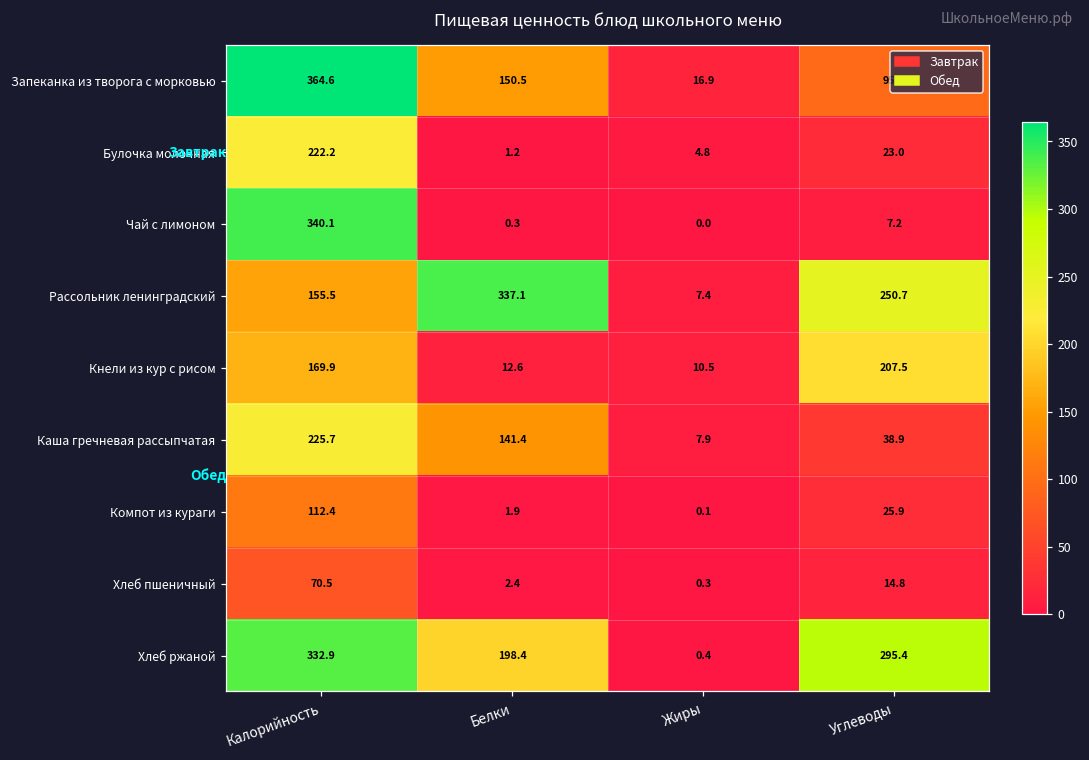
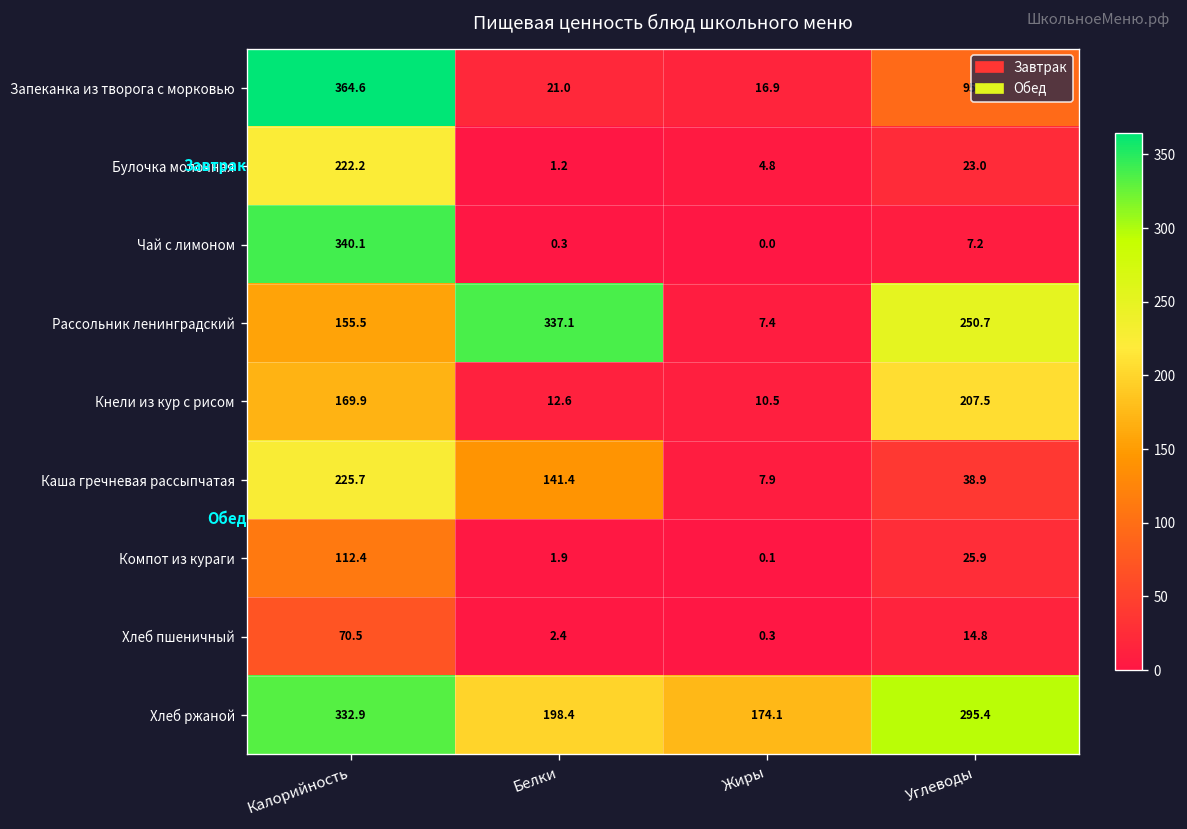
  {
    "Запеканка из творога с морковью": {
      "Калорийность": 364.6,
-     "Белки": 150.5,
+     "Белки": 21.0,
      "Жиры": 16.9
    },
    "Булочка молочная": {
      "Калорийность": 222.2,
      "Белки": 1.2,
      "Жиры": 4.8,
      "Углеводы": 23.0
    },
    "Чай с лимоном": {
      "Калорийность": 340.1,
      "Белки": 0.3,
      "Жиры": 0.0,
      "Углеводы": 7.2
    },
    "Рассольник ленинградский": {
      "Калорийность": 155.5,
      "Белки": 337.1,
      "Жиры": 7.4,
      "Углеводы": 250.7
    },
    "Кнели из кур с рисом": {
      "Калорийность": 169.9,
      "Белки": 12.6,
      "Жиры": 10.5,
      "Углеводы": 207.5
    },
    "Каша гречневая рассыпчатая": {
      "Калорийность": 225.7,
      "Белки": 141.4,
      "Жиры": 7.9,
      "Углеводы": 38.9
    },
    "Компот из кураги": {
      "Калорийность": 112.4,
      "Белки": 1.9,
      "Жиры": 0.1,
      "Углеводы": 25.9
    },
    "Хлеб пшеничный": {
      "Калорийность": 70.5,
      "Белки": 2.4,
      "Жиры": 0.3,
      "Углеводы": 14.8
    },
    "Хлеб ржаной": {
      "Калорийность": 332.9,
      "Белки": 198.4,
-     "Жиры": 0.4,
+     "Жиры": 174.1,
      "Углеводы": 295.4
    }
  }
